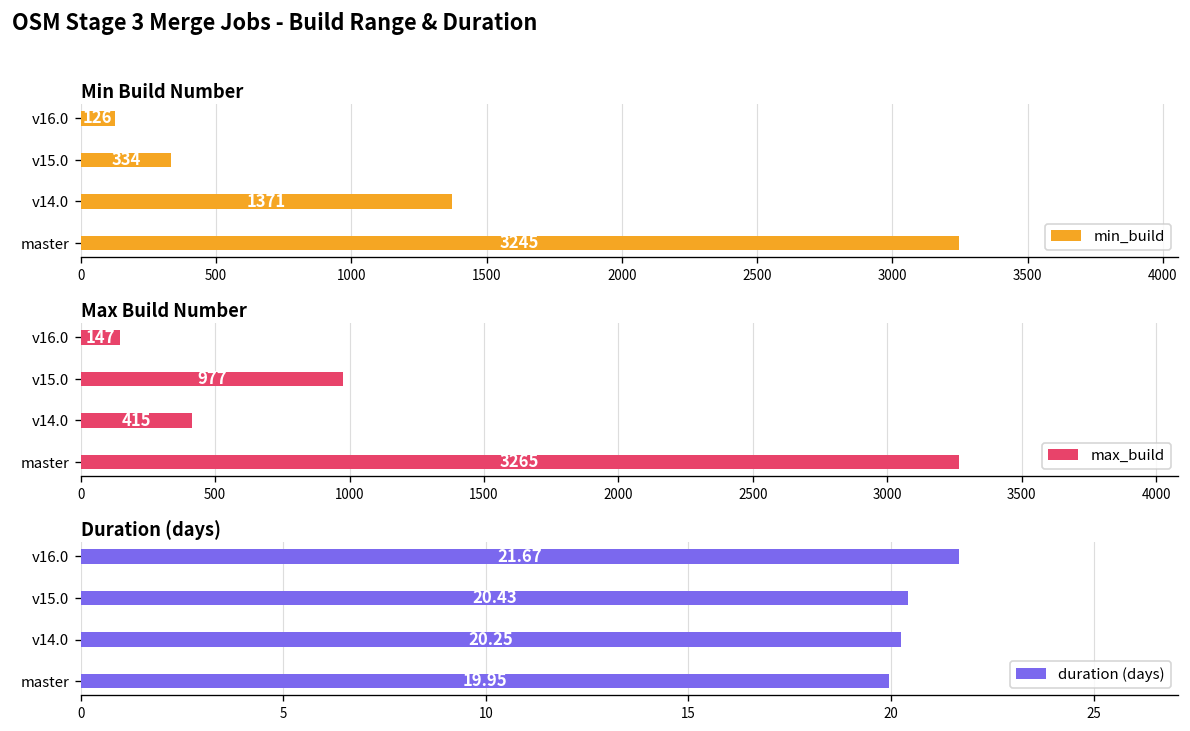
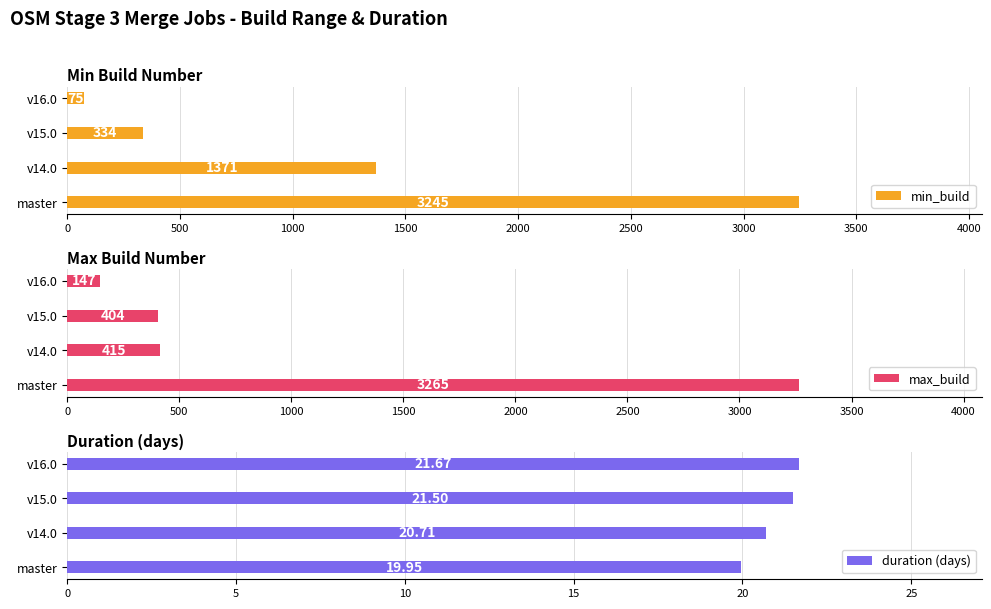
  {
    "Min Build Number": {
-     "v16.0": 126,
+     "v16.0": 75,
      "v15.0": 334,
      "v14.0": 1371,
      "master": 3245
    },
    "Max Build Number": {
      "v16.0": 147,
-     "v15.0": 977,
+     "v15.0": 404,
      "v14.0": 415,
      "master": 3265
    },
    "Duration (days)": {
      "v16.0": 21.67,
-     "v15.0": 20.43,
-     "v14.0": 20.25,
+     "v15.0": 21.50,
+     "v14.0": 20.71,
      "master": 19.95
    }
  }
